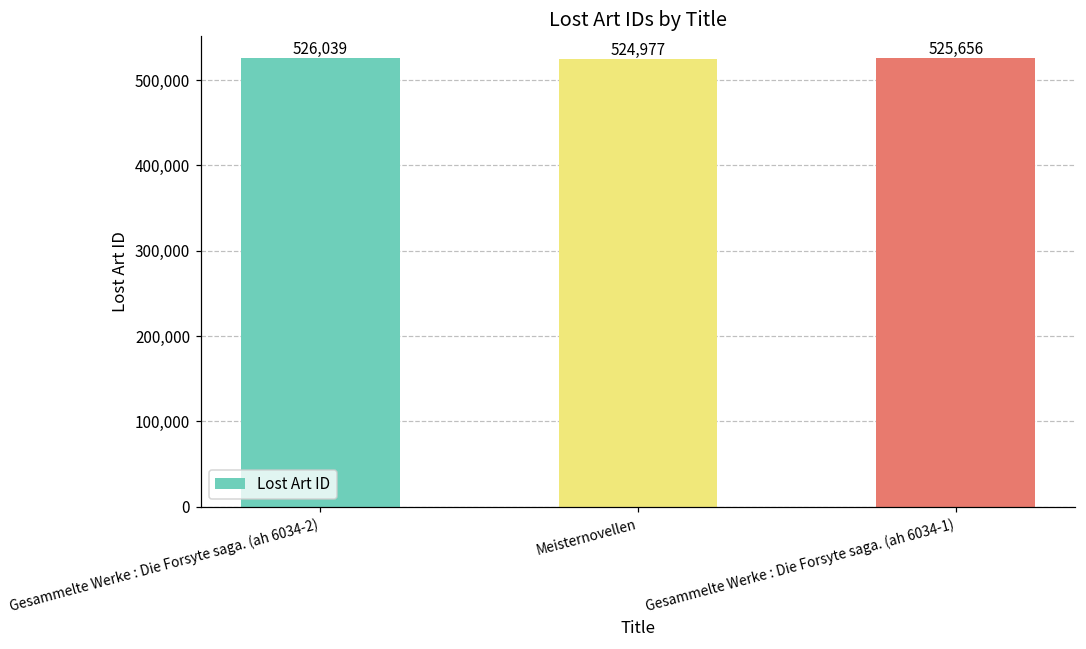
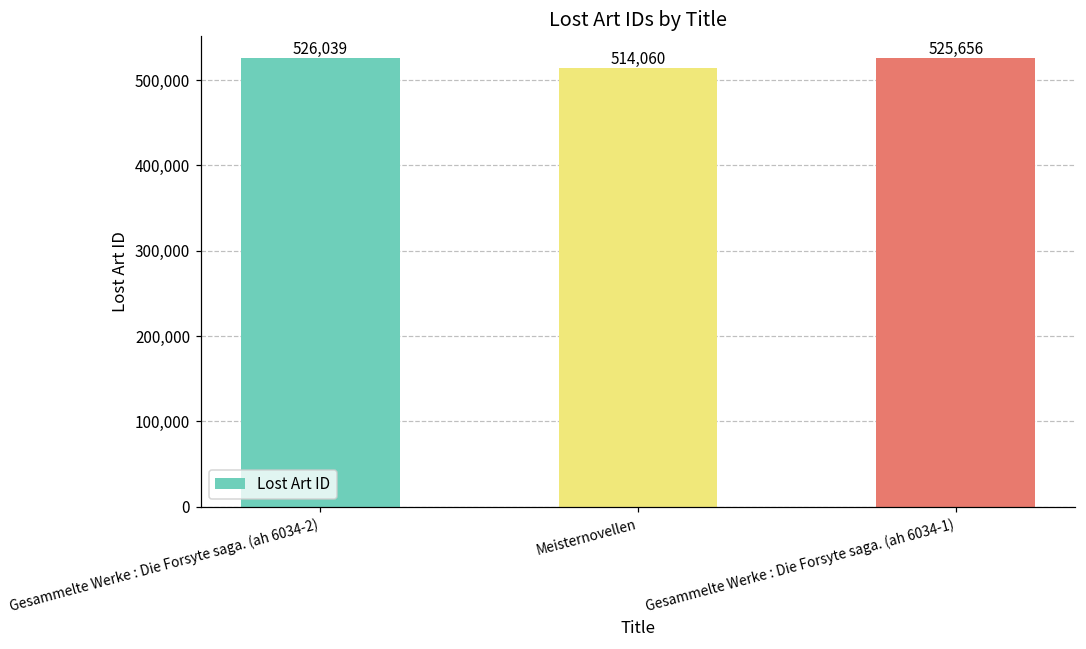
  {
    "Gesammelte Werke : Die Forsyte saga. (ah 6034-2)": "526,039",
-   "Meisternovellen": "524,977",
+   "Meisternovellen": "514,060",
    "Gesammelte Werke : Die Forsyte saga. (ah 6034-1)": "525,656"
  }
